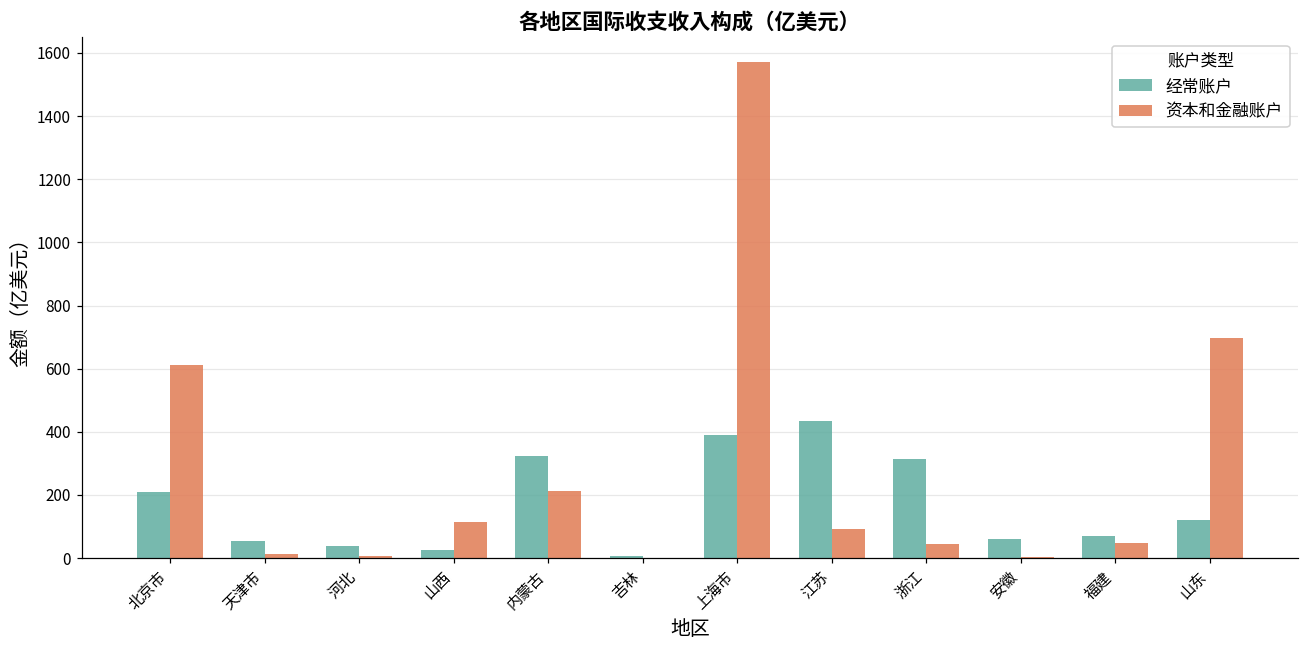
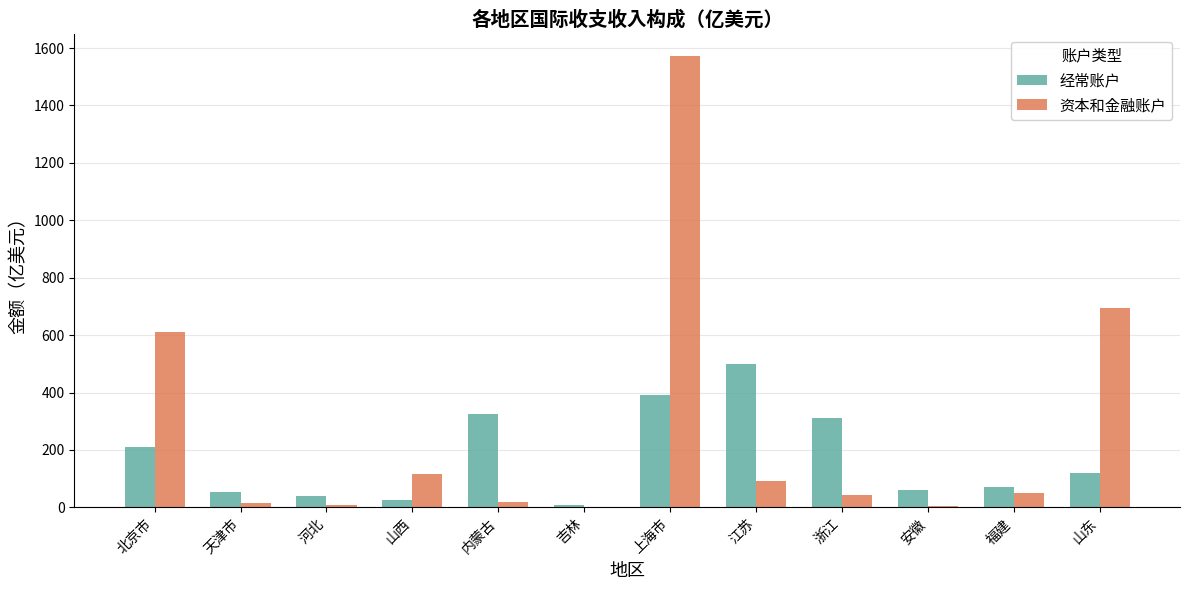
  {
    "经常账户": {
      "北京市": 210,
      "天津市": 50,
      "河北": 40,
      "山西": 30,
      "内蒙古": 320,
      "上海市": 390,
-     "江苏": 430,
+     "江苏": 500,
      "浙江": 310,
      "安徽": 60,
      "福建": 70,
      "山东": 120
    },
    "资本和金融账户": {
      "北京市": 610,
      "天津市": 10,
      "山西": 120,
-     "内蒙古": 210,
+     "内蒙古": 20,
      "上海市": 1570,
      "江苏": 90,
      "浙江": 40,
      "福建": 50,
      "山东": 700
    }
  }
